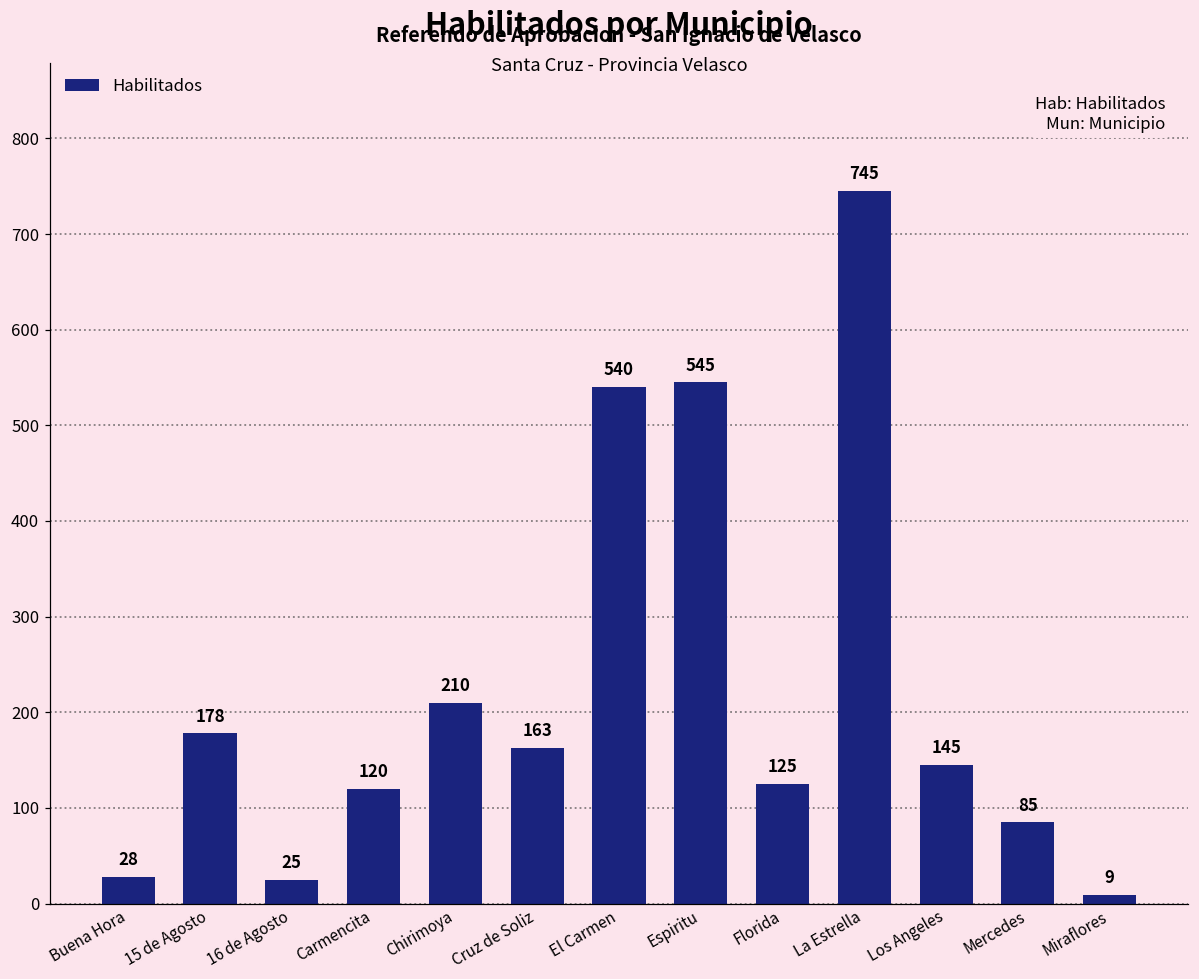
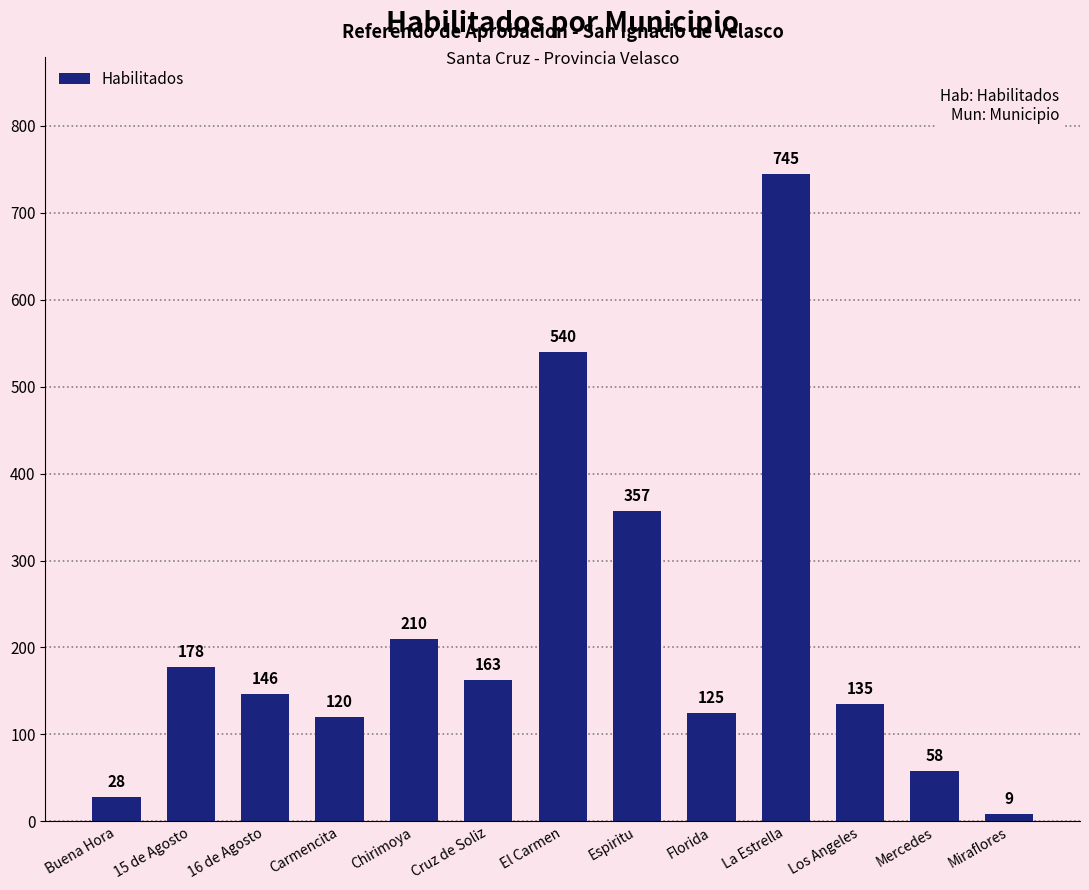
  {
    "Buena Hora": 28,
    "15 de Agosto": 178,
-   "16 de Agosto": 25,
+   "16 de Agosto": 146,
    "Carmencita": 120,
    "Chirimoya": 210,
    "Cruz de Soliz": 163,
    "El Carmen": 540,
-   "Espiritu": 545,
+   "Espiritu": 357,
    "Florida": 125,
    "La Estrella": 745,
-   "Los Angeles": 145,
-   "Mercedes": 85,
+   "Los Angeles": 135,
+   "Mercedes": 58,
    "Miraflores": 9
  }
